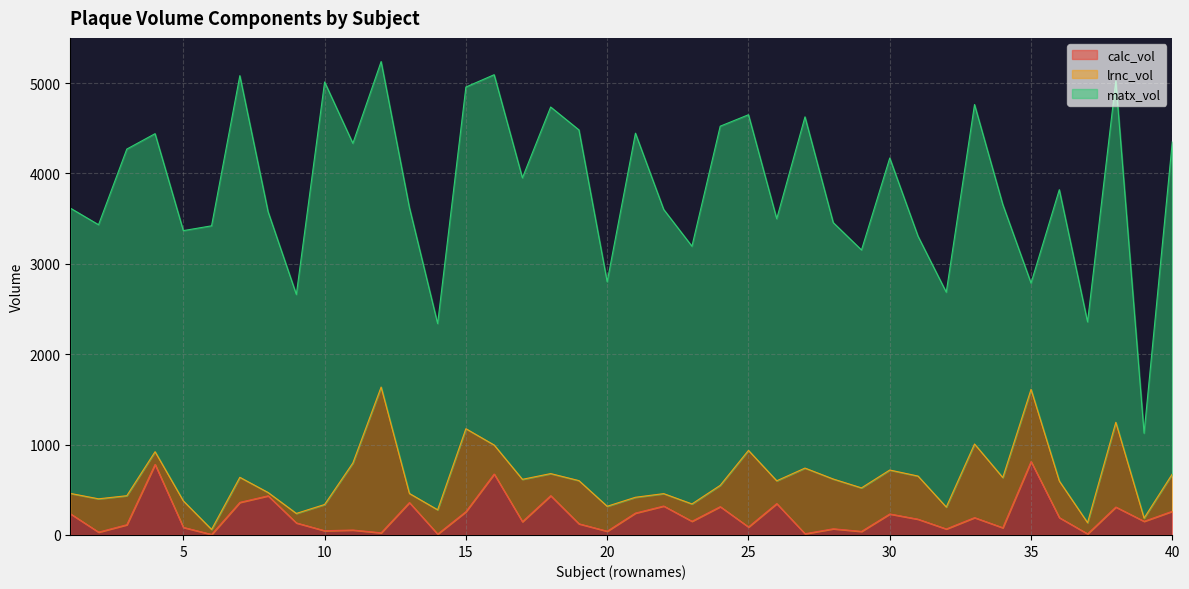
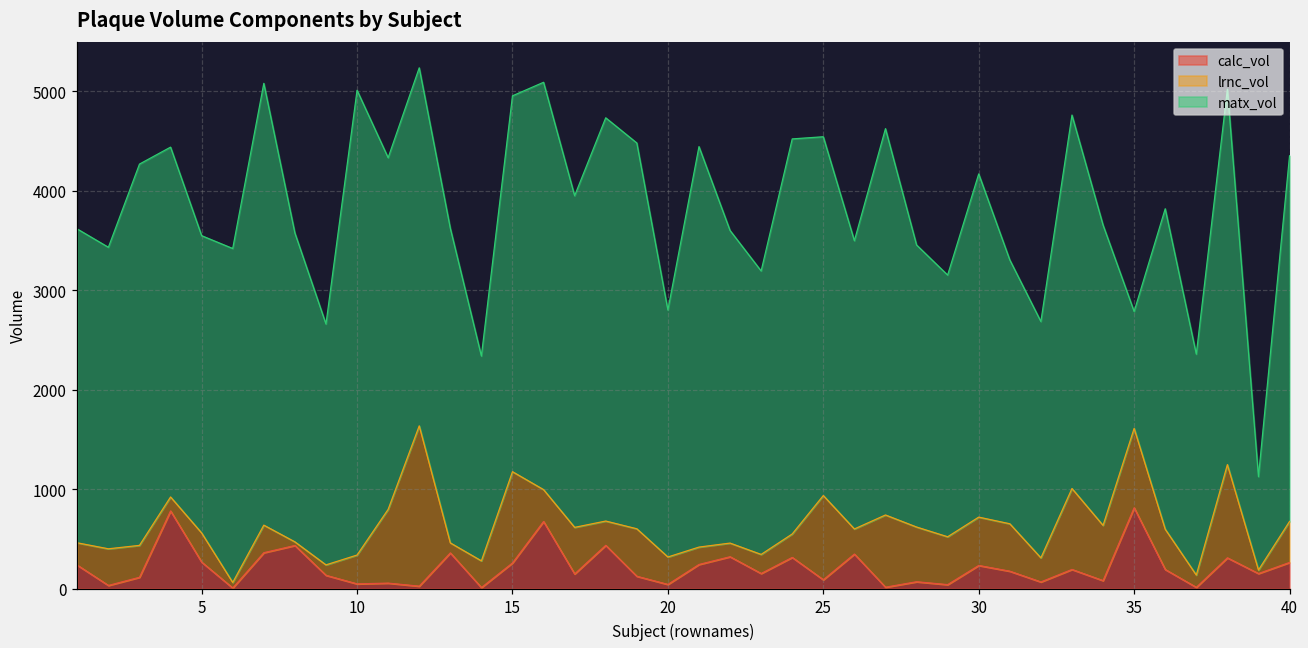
  {
    "calc_vol": {
-     "5": 100,
+     "5": 300,
      "10": 0,
      "15": 300,
      "20": 0,
      "25": 100,
      "30": 200,
      "35": 800,
      "40": 300
    },
    "lrnc_vol": {
      "5": 300,
      "10": 300,
      "15": 900,
      "20": 300,
      "25": 800,
      "30": 500,
      "35": 800,
      "40": 400
    },
    "matx_vol": {
      "5": 3000,
      "10": 4700,
      "15": 3800,
      "20": 2500,
-     "25": 3700,
+     "25": 3600,
      "30": 3500,
      "35": 1200,
      "40": 3700
    }
  }
